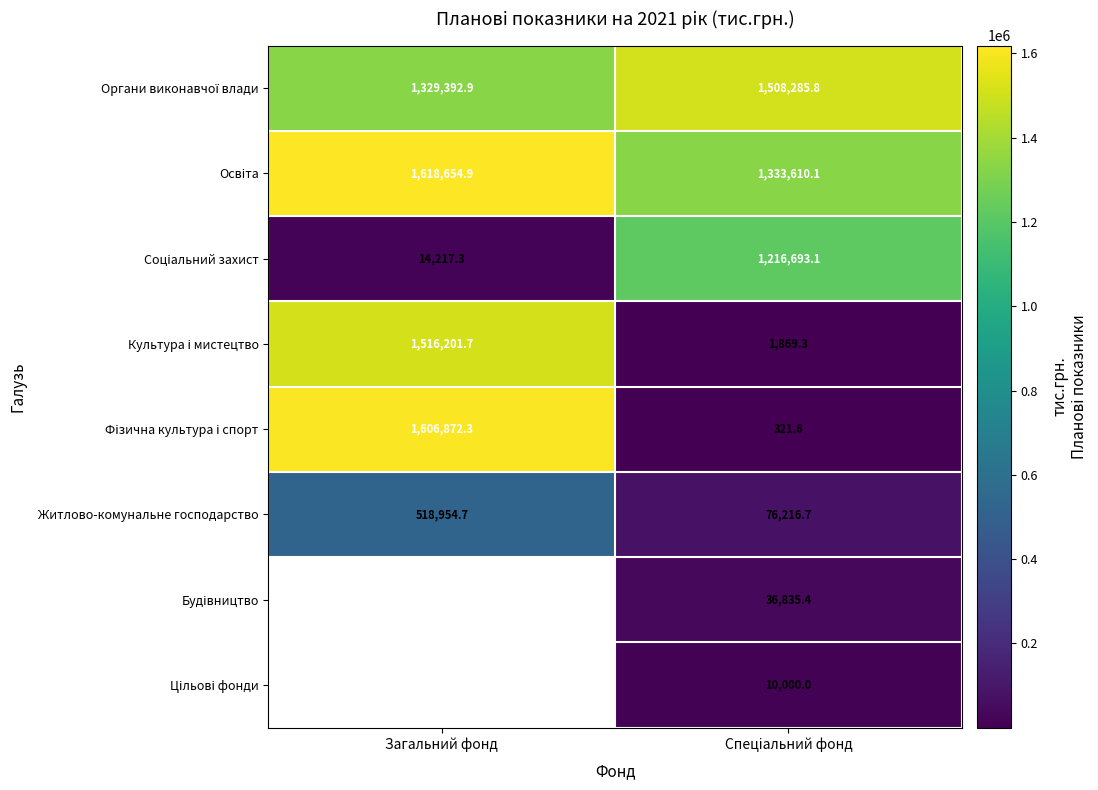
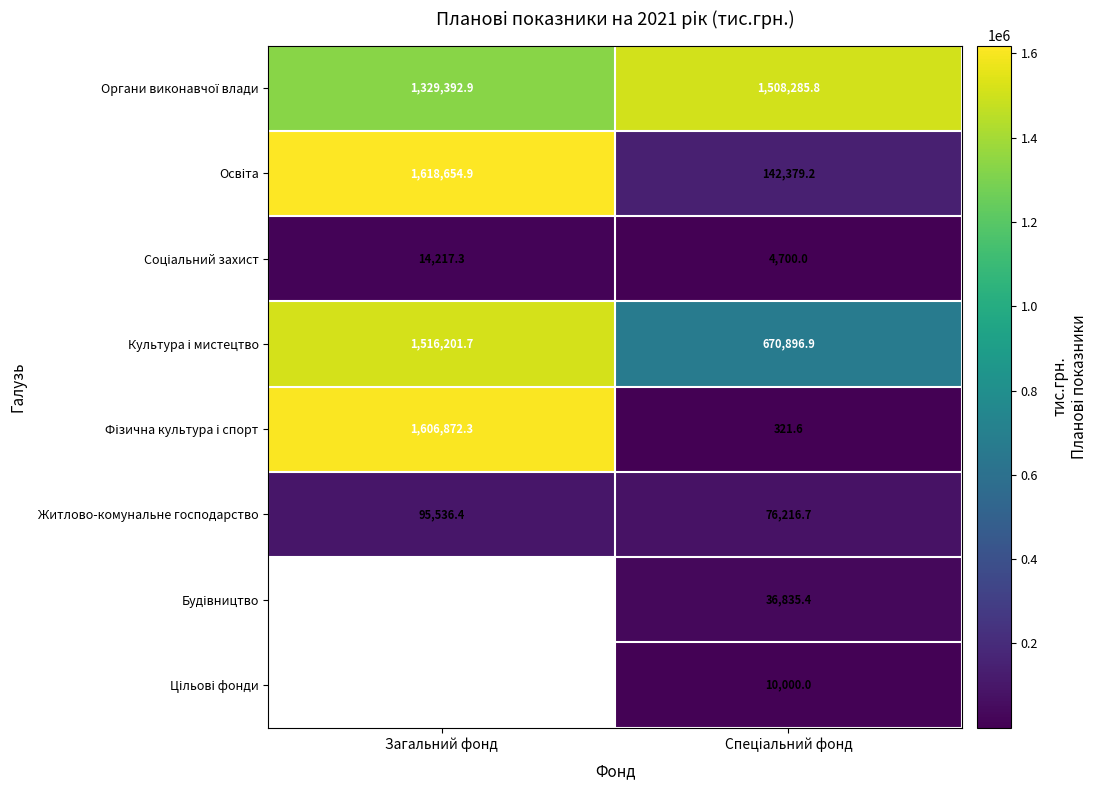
  {
    "Органи виконавчої влади": {
      "Загальний фонд": "1,329,392.9",
      "Спеціальний фонд": "1,508,285.8"
    },
    "Освіта": {
      "Загальний фонд": "1,618,654.9",
-     "Спеціальний фонд": "1,333,610.1"
+     "Спеціальний фонд": "142,379.2"
    },
    "Соціальний захист": {
      "Загальний фонд": "14,217.3",
-     "Спеціальний фонд": "1,216,693.1"
+     "Спеціальний фонд": "4,700.0"
    },
    "Культура і мистецтво": {
      "Загальний фонд": "1,516,201.7",
-     "Спеціальний фонд": "1,869.3"
+     "Спеціальний фонд": "670,896.9"
    },
    "Фізична культура і спорт": {
      "Загальний фонд": "1,606,872.3",
      "Спеціальний фонд": "321.6"
    },
    "Житлово-комунальне господарство": {
-     "Загальний фонд": "518,954.7",
+     "Загальний фонд": "95,536.4",
      "Спеціальний фонд": "76,216.7"
    },
    "Будівництво": {
      "Спеціальний фонд": "36,835.4"
    },
    "Цільові фонди": {
      "Спеціальний фонд": "10,000.0"
    }
  }
